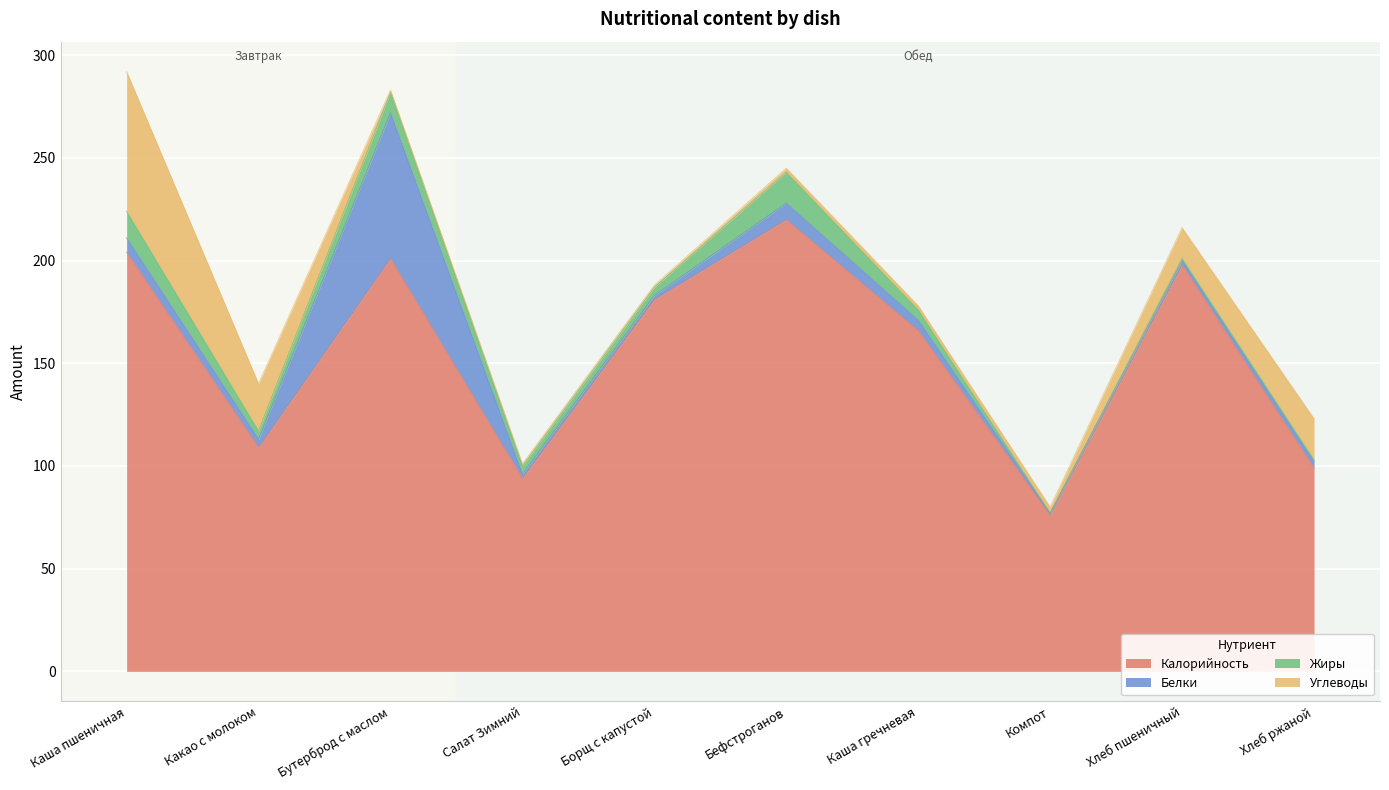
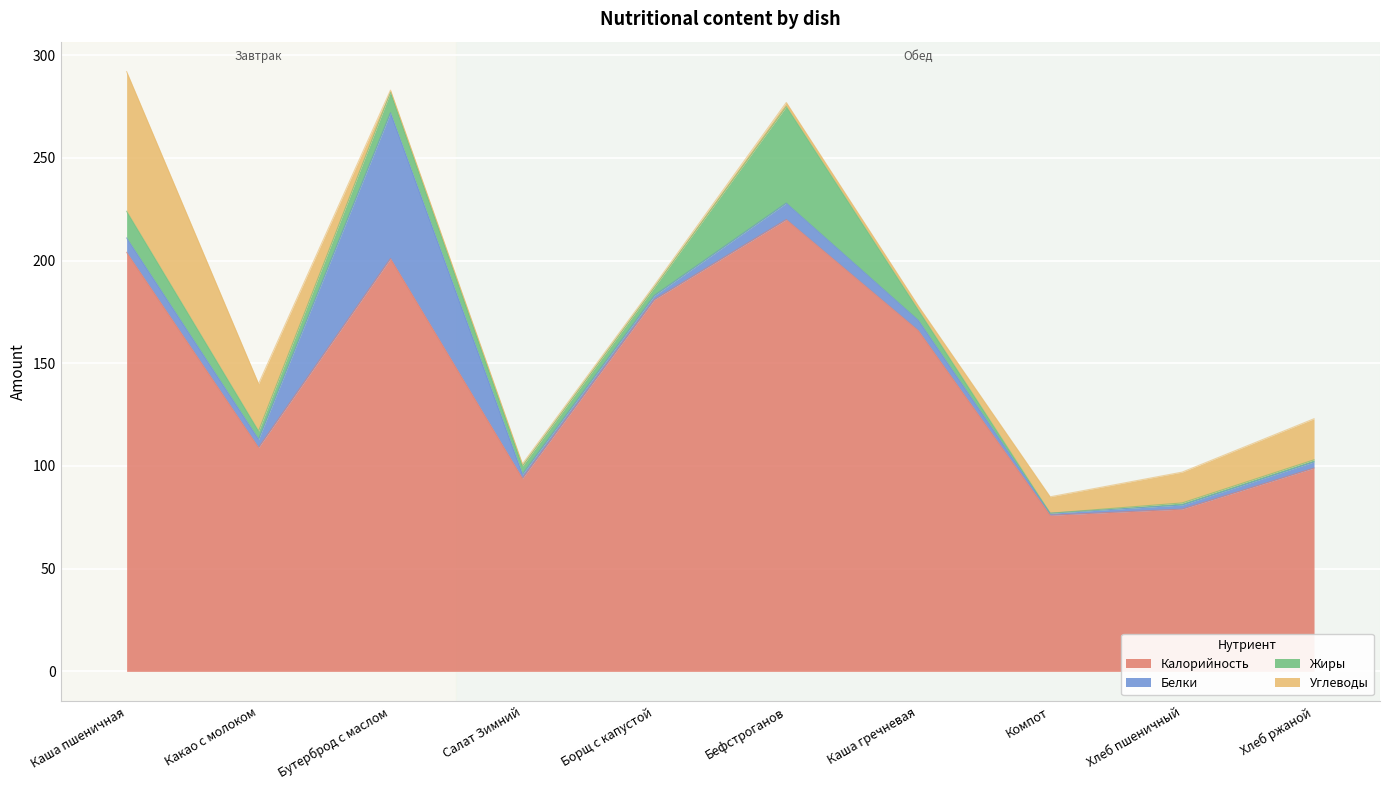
  {
    "Калорийность": {
      "Каша пшеничная": 204,
      "Какао с молоком": 109,
      "Бутерброд с маслом": 201,
      "Салат Зимний": 94,
      "Борщ с капустой": 181,
      "Бефстроганов": 220,
      "Каша гречневая": 166,
-     "Хлеб пшеничный": 198,
+     "Хлеб пшеничный": 79,
      "Хлеб ржаной": 99
    },
    "Белки": {
      "Каша пшеничная": 7,
      "Какао с молоком": 4,
      "Бутерброд с маслом": 71,
      "Салат Зимний": 2,
      "Борщ с капустой": 2,
      "Бефстроганов": 8,
      "Каша гречневая": 5
    },
    "Жиры": {
      "Каша пшеничная": 13,
      "Какао с молоком": 4,
-     "Бефстроганов": 15,
+     "Бефстроганов": 47,
      "Каша гречневая": 5
    },
    "Углеводы": {
      "Каша пшеничная": 68,
      "Какао с молоком": 23,
      "Бефстроганов": 2,
      "Каша гречневая": 2,
-     "Компот": 3,
+     "Компот": 8,
      "Хлеб пшеничный": 15,
      "Хлеб ржаной": 20
    }
  }
